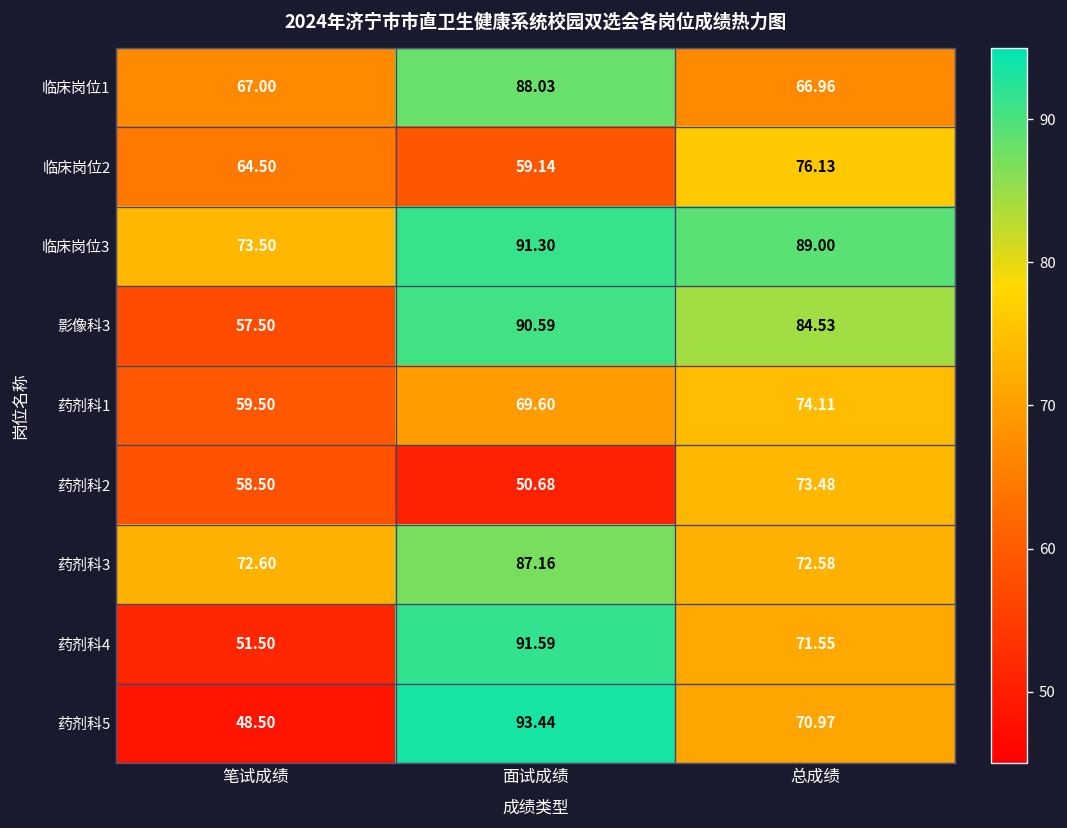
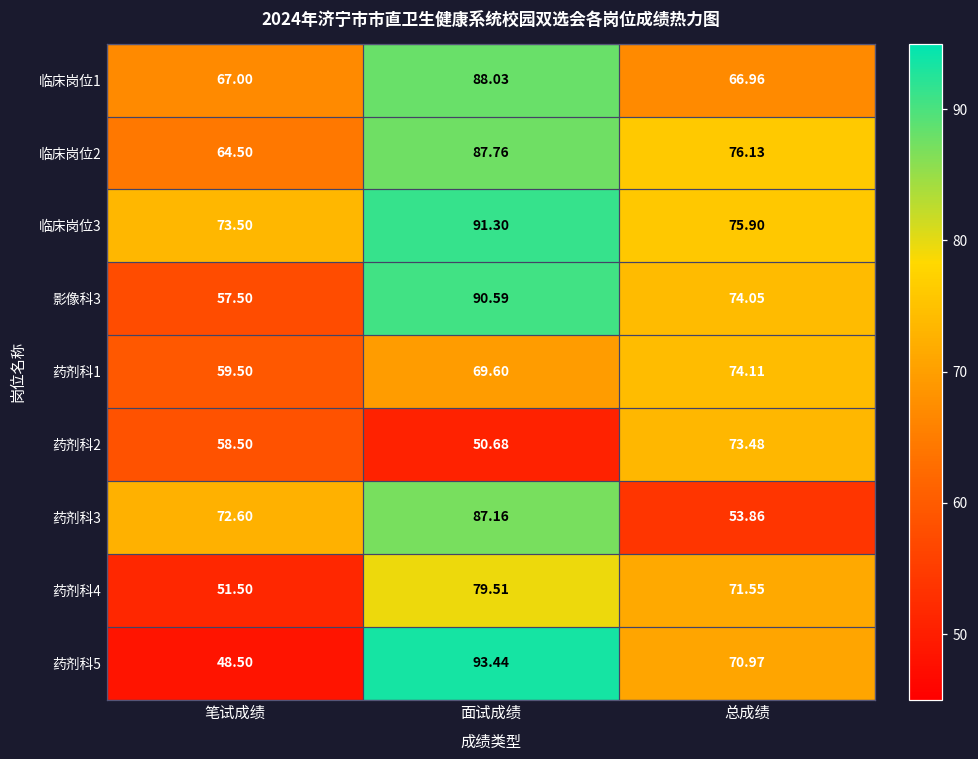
  {
    "临床岗位1": {
      "笔试成绩": 67.00,
      "面试成绩": 88.03,
      "总成绩": 66.96
    },
    "临床岗位2": {
      "笔试成绩": 64.50,
-     "面试成绩": 59.14,
+     "面试成绩": 87.76,
      "总成绩": 76.13
    },
    "临床岗位3": {
      "笔试成绩": 73.50,
      "面试成绩": 91.30,
-     "总成绩": 89.00
+     "总成绩": 75.90
    },
    "影像科3": {
      "笔试成绩": 57.50,
      "面试成绩": 90.59,
-     "总成绩": 84.53
+     "总成绩": 74.05
    },
    "药剂科1": {
      "笔试成绩": 59.50,
      "面试成绩": 69.60,
      "总成绩": 74.11
    },
    "药剂科2": {
      "笔试成绩": 58.50,
      "面试成绩": 50.68,
      "总成绩": 73.48
    },
    "药剂科3": {
      "笔试成绩": 72.60,
      "面试成绩": 87.16,
-     "总成绩": 72.58
+     "总成绩": 53.86
    },
    "药剂科4": {
      "笔试成绩": 51.50,
-     "面试成绩": 91.59,
+     "面试成绩": 79.51,
      "总成绩": 71.55
    },
    "药剂科5": {
      "笔试成绩": 48.50,
      "面试成绩": 93.44,
      "总成绩": 70.97
    }
  }
